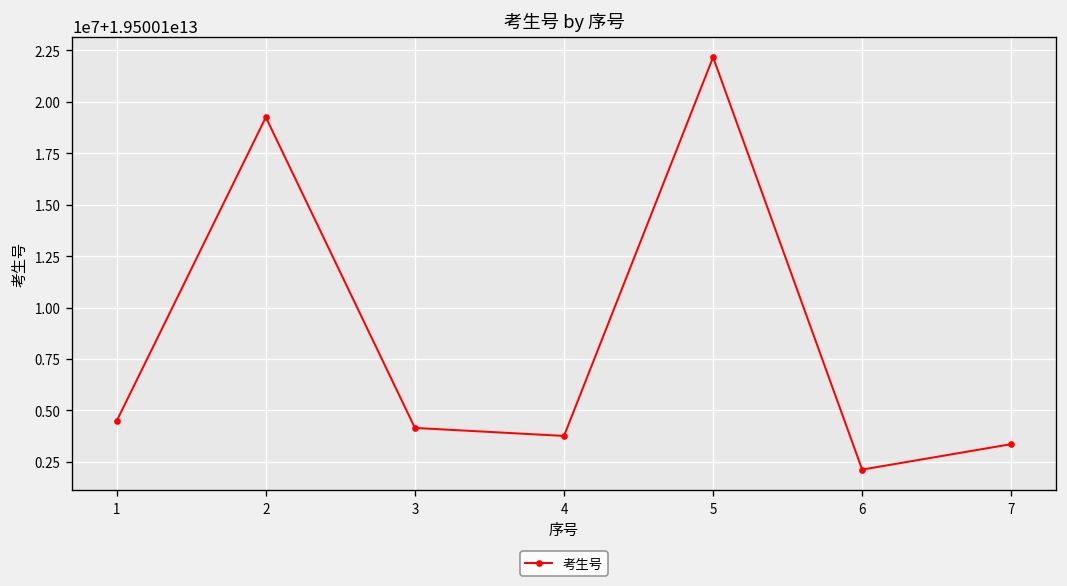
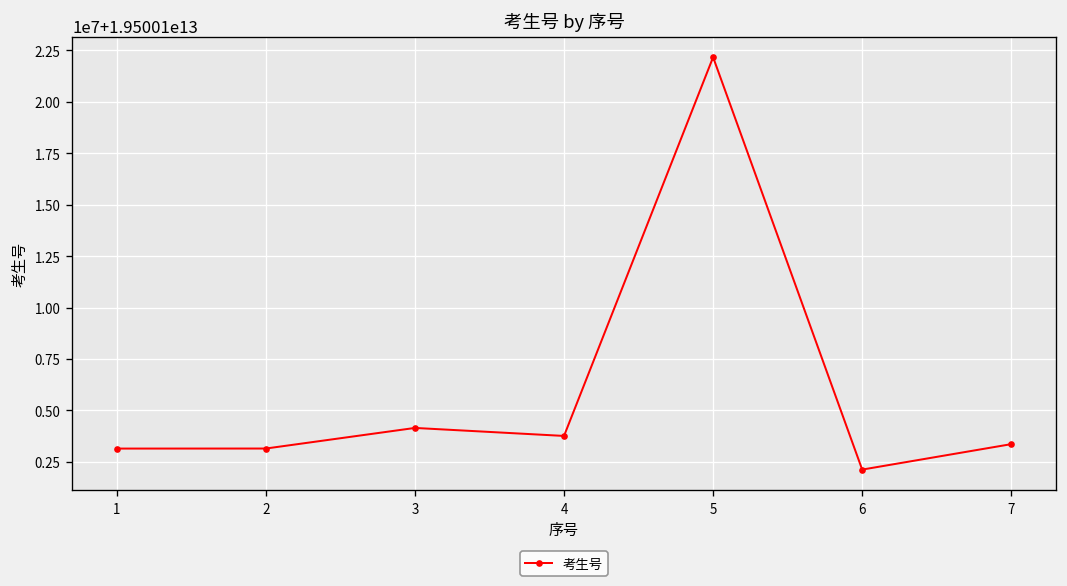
  {
-   "1": 19500104500000,
-   "2": 19500119200000,
+   "1": 19500103200000,
+   "2": 19500103200000,
    "3": 19500104200000,
    "4": 19500103800000,
    "5": 19500122200000,
    "6": 19500102100000,
    "7": 19500103400000
  }
